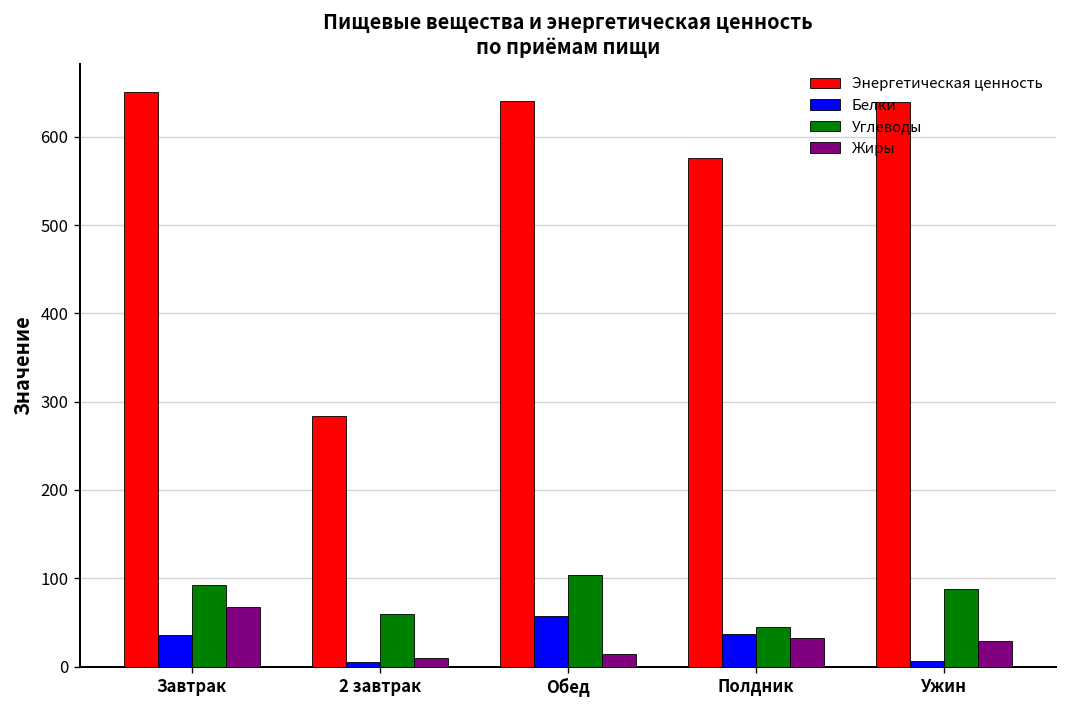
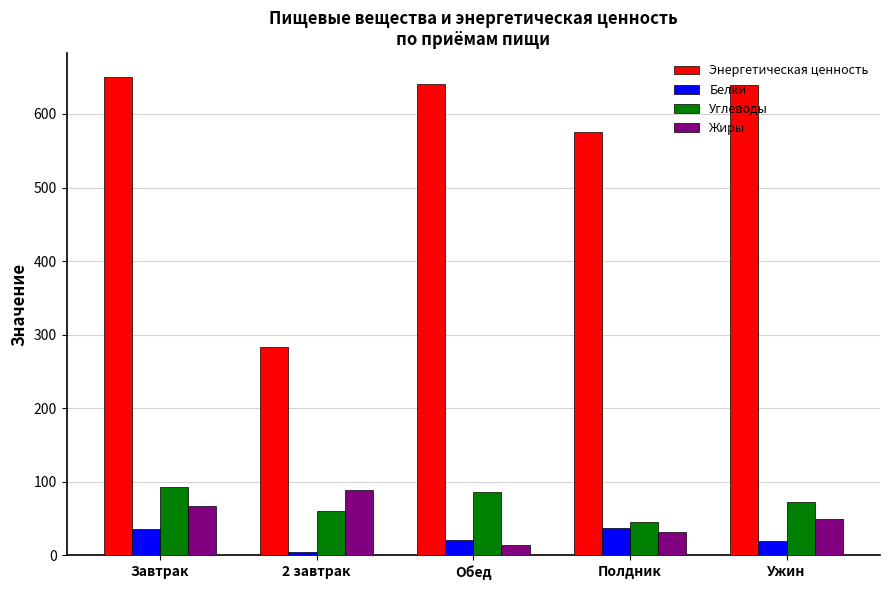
  {
    "Энергетическая ценность": {
      "Завтрак": 650,
      "2 завтрак": 280,
      "Обед": 640,
      "Полдник": 580,
      "Ужин": 640
    },
    "Белки": {
      "Завтрак": 40,
      "2 завтрак": 0,
-     "Обед": 60,
+     "Обед": 20,
      "Полдник": 40,
-     "Ужин": 10
+     "Ужин": 20
    },
    "Углеводы": {
      "Завтрак": 90,
      "2 завтрак": 60,
-     "Обед": 100,
+     "Обед": 90,
      "Полдник": 50,
-     "Ужин": 90
+     "Ужин": 70
    },
    "Жиры": {
      "Завтрак": 70,
-     "2 завтрак": 10,
+     "2 завтрак": 90,
      "Обед": 10,
      "Полдник": 30,
-     "Ужин": 30
+     "Ужин": 50
    }
  }
